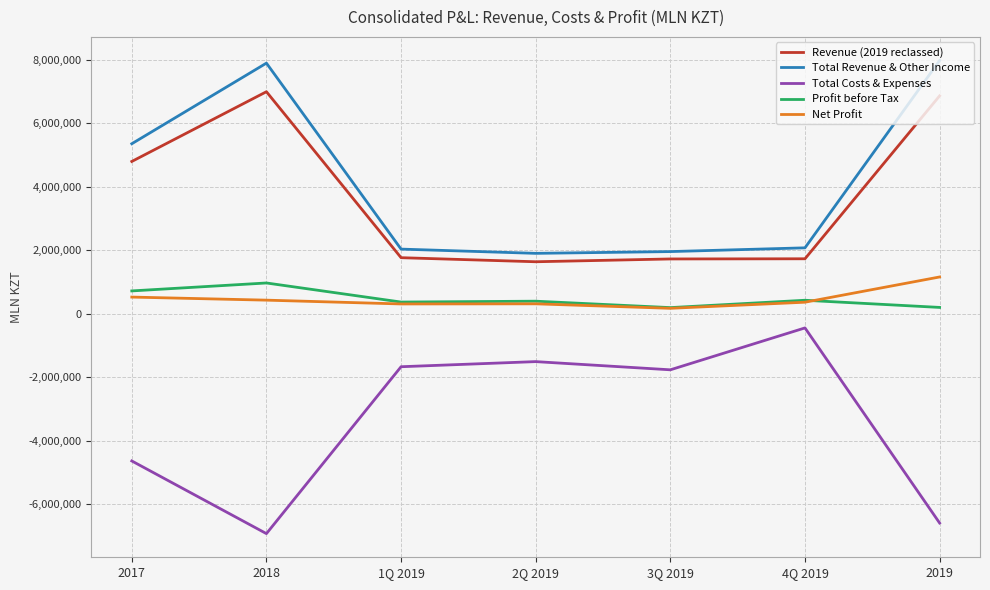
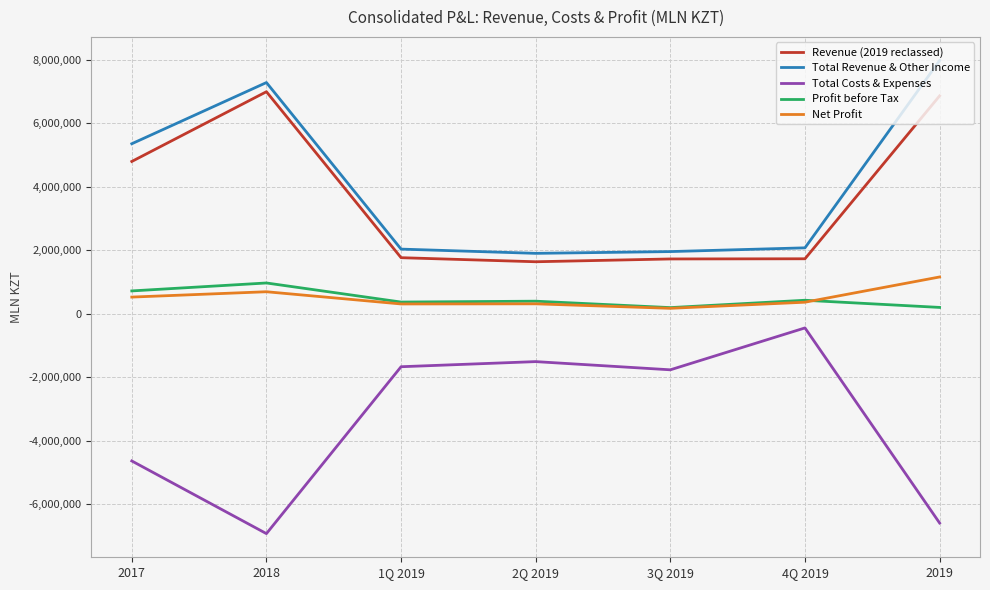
  {
    "Revenue (2019 reclassed)": {
      "2017": "4,800,000",
      "2018": "7,000,000",
      "1Q 2019": "1,800,000",
      "2Q 2019": "1,600,000",
      "3Q 2019": "1,700,000",
      "4Q 2019": "1,700,000"
    },
    "Total Revenue & Other Income": {
      "2017": "5,400,000",
-     "2018": "7,900,000",
+     "2018": "7,300,000",
      "1Q 2019": "2,000,000",
      "2Q 2019": "1,900,000",
      "3Q 2019": "2,000,000",
      "4Q 2019": "2,100,000"
    },
    "Total Costs & Expenses": {
      "2017": "-4,600,000",
      "2018": "-6,900,000",
      "1Q 2019": "-1,700,000",
      "2Q 2019": "-1,500,000",
      "3Q 2019": "-1,800,000",
      "4Q 2019": "-400,000",
      "2019": "-6,600,000"
    },
    "Profit before Tax": {
      "2017": "700,000",
      "2018": "1,000,000",
      "2Q 2019": "400,000",
      "2019": "200,000"
    },
    "Net Profit": {
      "2017": "500,000",
-     "2018": "400,000",
+     "2018": "700,000",
      "2Q 2019": "300,000",
      "2019": "1,200,000"
    }
  }
